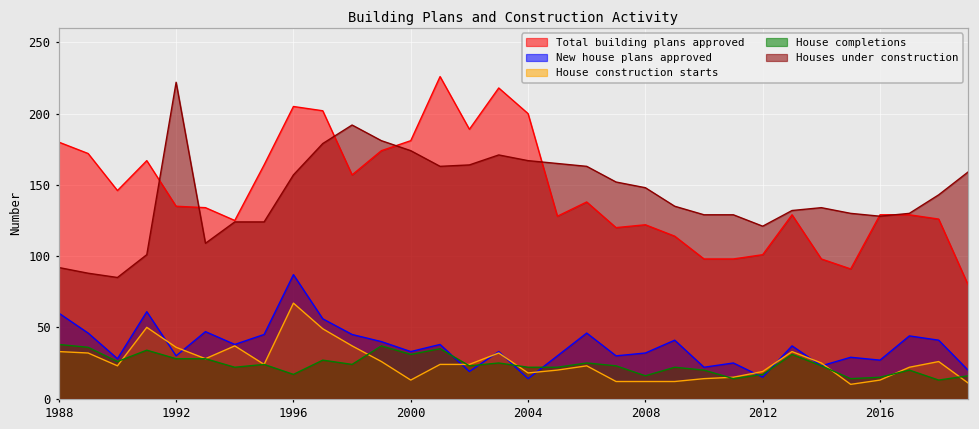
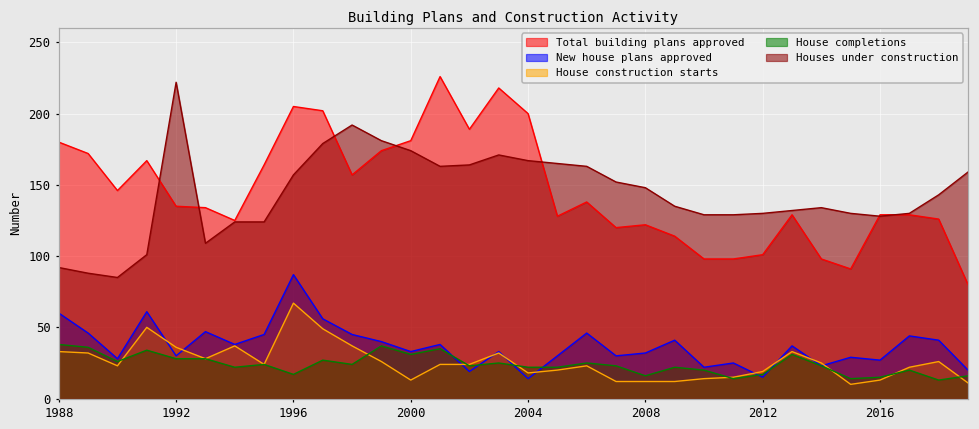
  {
    "Total building plans approved": {
      "1988": 180,
      "1992": 135,
      "1996": 205,
      "2000": 181,
      "2004": 200,
      "2008": 122,
      "2012": 101
    },
    "New house plans approved": {
      "1988": 60,
      "1992": 30,
      "1996": 87,
      "2000": 33,
      "2004": 14,
      "2008": 32,
      "2012": 15,
      "2016": 27
    },
    "House construction starts": {
      "1988": 33,
      "1992": 36,
      "1996": 67,
      "2000": 13,
      "2004": 18,
      "2008": 12,
      "2012": 19,
      "2016": 13
    },
    "House completions": {
      "1988": 38,
      "1992": 28,
      "1996": 17,
      "2000": 31,
      "2004": 22,
      "2008": 16,
      "2012": 17,
      "2016": 15
    },
    "Houses under construction": {
      "1988": 92,
      "1992": 222,
      "1996": 157,
      "2000": 174,
      "2004": 167,
      "2008": 148,
-     "2012": 121
+     "2012": 130
    }
  }
